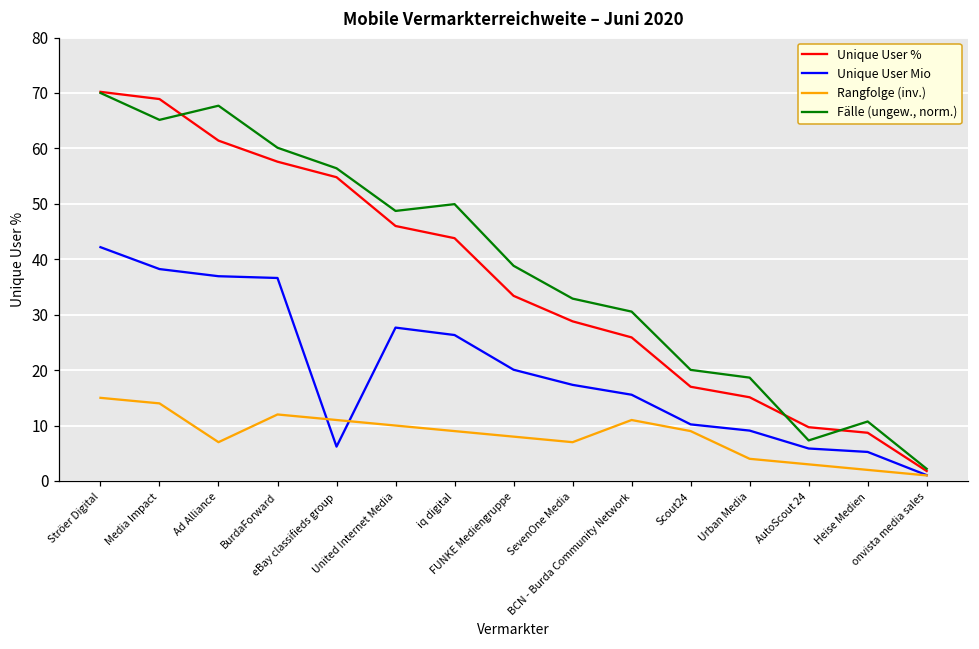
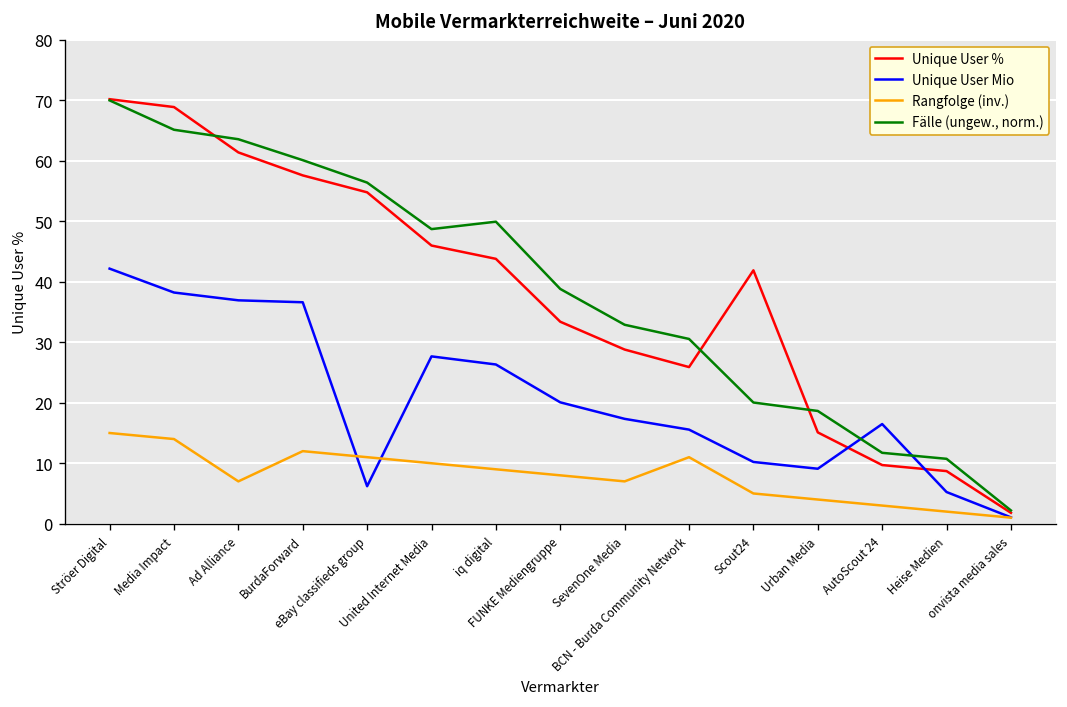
  {
    "Unique User %": {
      "Media Impact": 69,
      "Ad Alliance": 61,
      "BurdaForward": 58,
      "eBay classifieds group": 55,
      "United Internet Media": 46,
      "iq digital": 44,
      "FUNKE Mediengruppe": 33,
      "SevenOne Media": 29,
      "BCN - Burda Community Network": 26,
-     "Scout24": 17,
+     "Scout24": 42,
      "Urban Media": 15,
      "AutoScout 24": 10,
      "Heise Medien": 9
    },
    "Unique User Mio": {
      "Ströer Digital": 42,
      "Media Impact": 38,
      "Ad Alliance": 37,
      "BurdaForward": 37,
      "eBay classifieds group": 6,
      "United Internet Media": 28,
      "iq digital": 26,
      "FUNKE Mediengruppe": 20,
      "SevenOne Media": 17,
      "BCN - Burda Community Network": 16,
      "Scout24": 10,
      "Urban Media": 9,
-     "AutoScout 24": 6,
+     "AutoScout 24": 16,
      "Heise Medien": 5
    },
    "Rangfolge (inv.)": {
      "Ströer Digital": 15,
      "Media Impact": 14,
      "Ad Alliance": 7,
      "BurdaForward": 12,
      "eBay classifieds group": 11,
      "United Internet Media": 10,
      "iq digital": 9,
      "FUNKE Mediengruppe": 8,
      "SevenOne Media": 7,
      "BCN - Burda Community Network": 11,
-     "Scout24": 9,
+     "Scout24": 5,
      "Urban Media": 4,
      "AutoScout 24": 3,
      "Heise Medien": 2
    },
    "Fälle (ungew., norm.)": {
      "Media Impact": 65,
-     "Ad Alliance": 68,
+     "Ad Alliance": 64,
      "BurdaForward": 60,
      "eBay classifieds group": 56,
      "United Internet Media": 49,
      "iq digital": 50,
      "FUNKE Mediengruppe": 39,
      "SevenOne Media": 33,
      "BCN - Burda Community Network": 31,
      "Scout24": 20,
      "Urban Media": 19,
-     "AutoScout 24": 7,
+     "AutoScout 24": 12,
      "Heise Medien": 11
    }
  }
